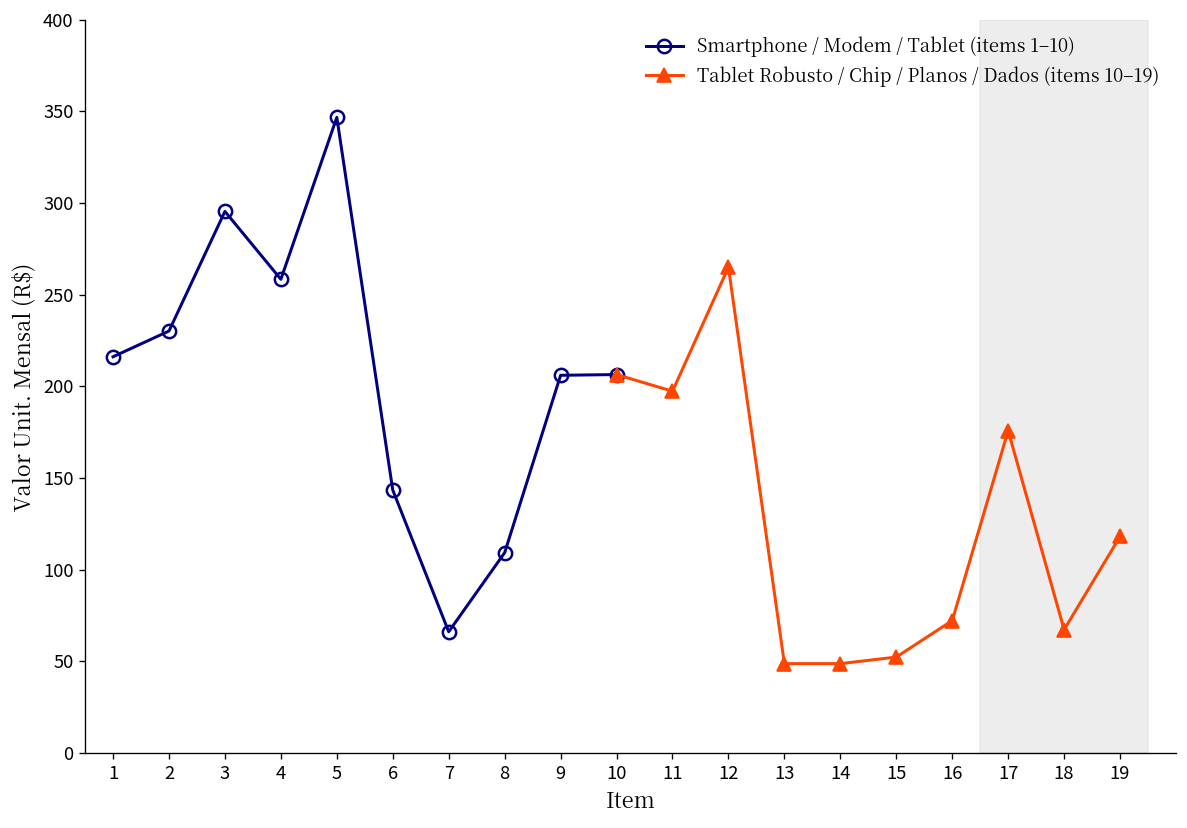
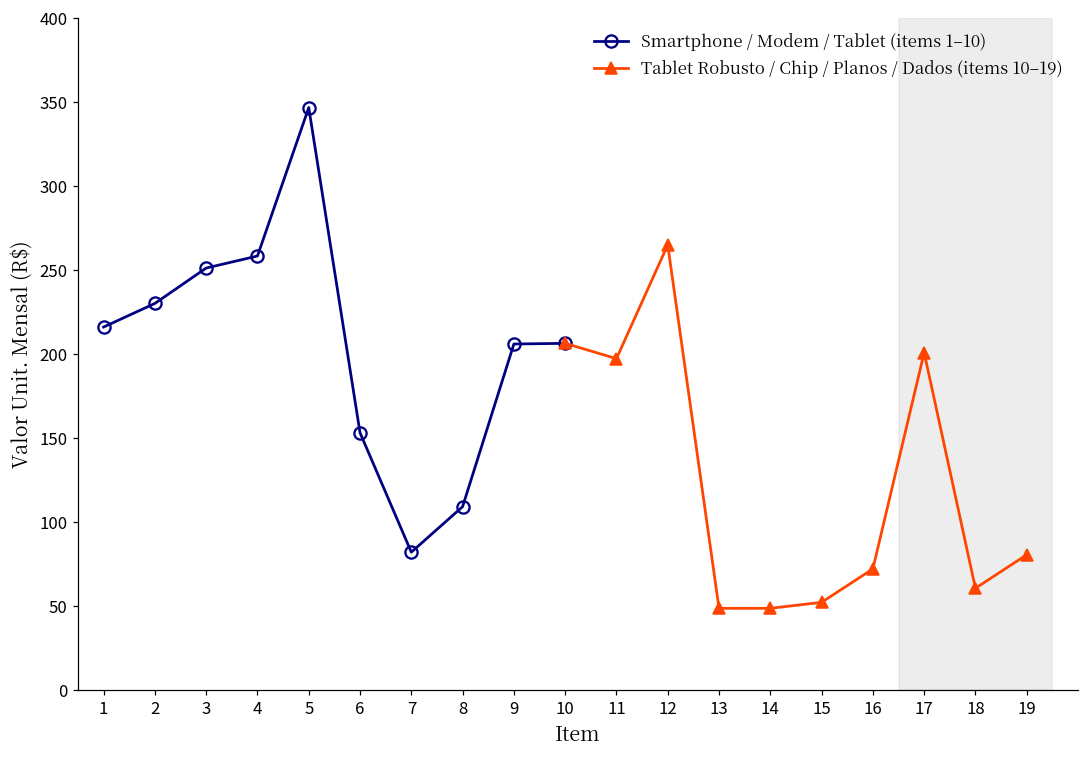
  {
    "Smartphone / Modem / Tablet (items 1–10)": {
      "1": 216,
      "2": 230,
-     "3": 295,
+     "3": 251,
      "4": 258,
      "5": 347,
-     "6": 143,
-     "7": 66,
+     "6": 153,
+     "7": 82,
      "8": 109,
      "9": 206
    },
    "Tablet Robusto / Chip / Planos / Dados (items 10–19)": {
      "11": 197,
      "12": 265,
      "13": 49,
      "14": 49,
      "15": 52,
      "16": 72,
-     "17": 176,
-     "18": 67,
-     "19": 118
+     "17": 201,
+     "18": 61,
+     "19": 81
    }
  }
